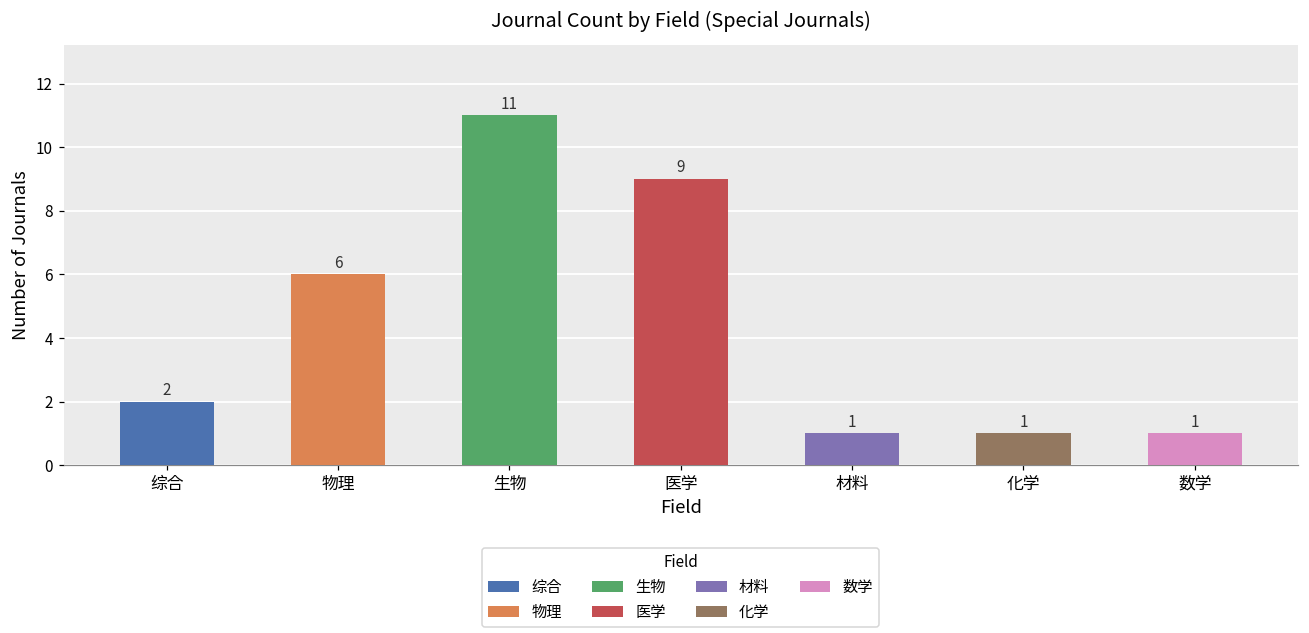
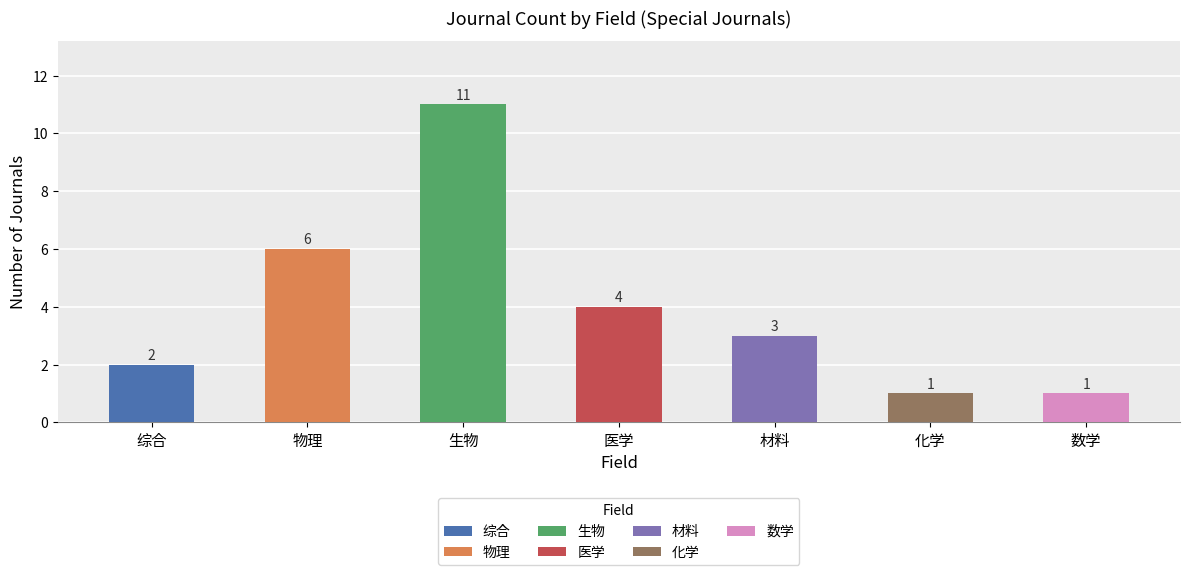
  {
    "综合": 2,
    "物理": 6,
    "生物": 11,
-   "医学": 9,
-   "材料": 1,
+   "医学": 4,
+   "材料": 3,
    "化学": 1,
    "数学": 1
  }
